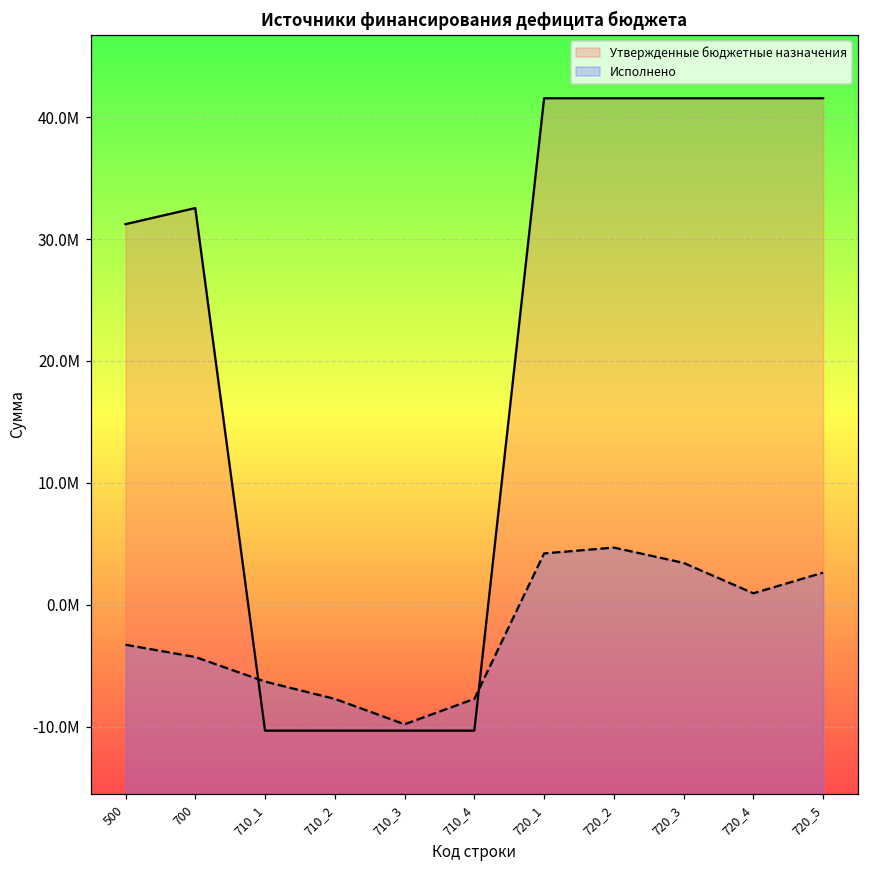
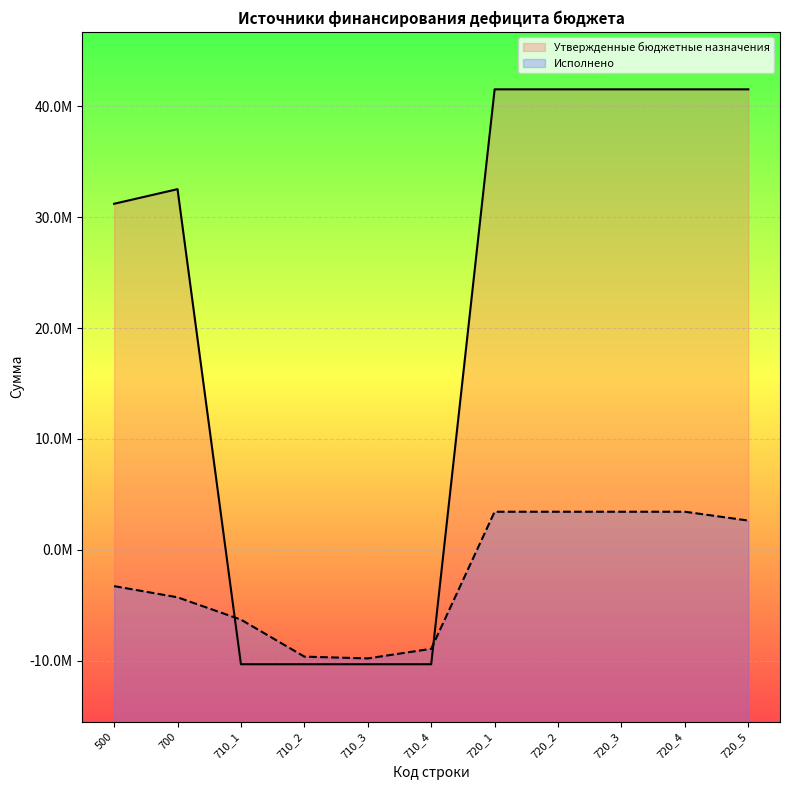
  {
    "Утвержденные бюджетные назначения": {
      "500": 31200000,
      "700": 32500000,
      "710_1": -10300000,
      "710_2": -10300000,
      "710_3": -10300000,
      "710_4": -10300000,
      "720_1": 41500000,
      "720_2": 41500000,
      "720_3": 41500000,
      "720_4": 41500000,
      "720_5": 41500000
    },
    "Исполнено": {
      "500": -3300000,
      "700": -4300000,
      "710_1": -6300000,
-     "710_2": -7700000,
+     "710_2": -9600000,
      "710_3": -9800000,
-     "710_4": -7700000,
-     "720_1": 4200000,
-     "720_2": 4700000,
+     "710_4": -8900000,
+     "720_1": 3400000,
+     "720_2": 3400000,
      "720_3": 3400000,
-     "720_4": 900000,
+     "720_4": 3400000,
      "720_5": 2600000
    }
  }
